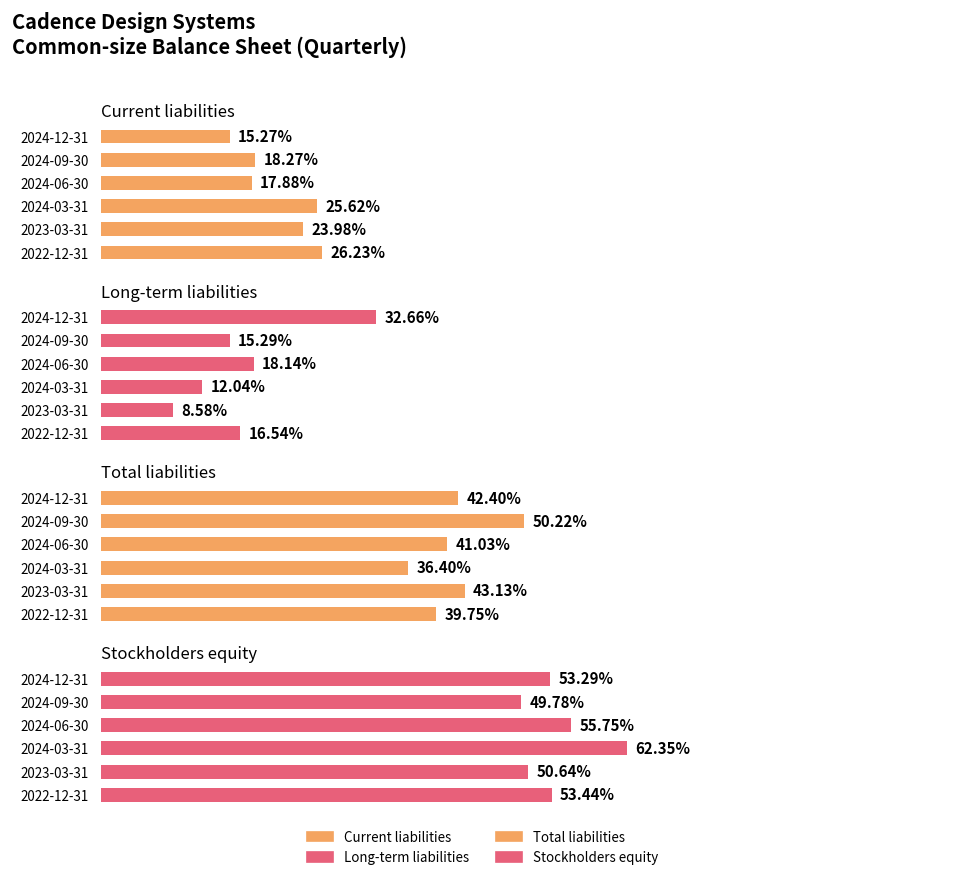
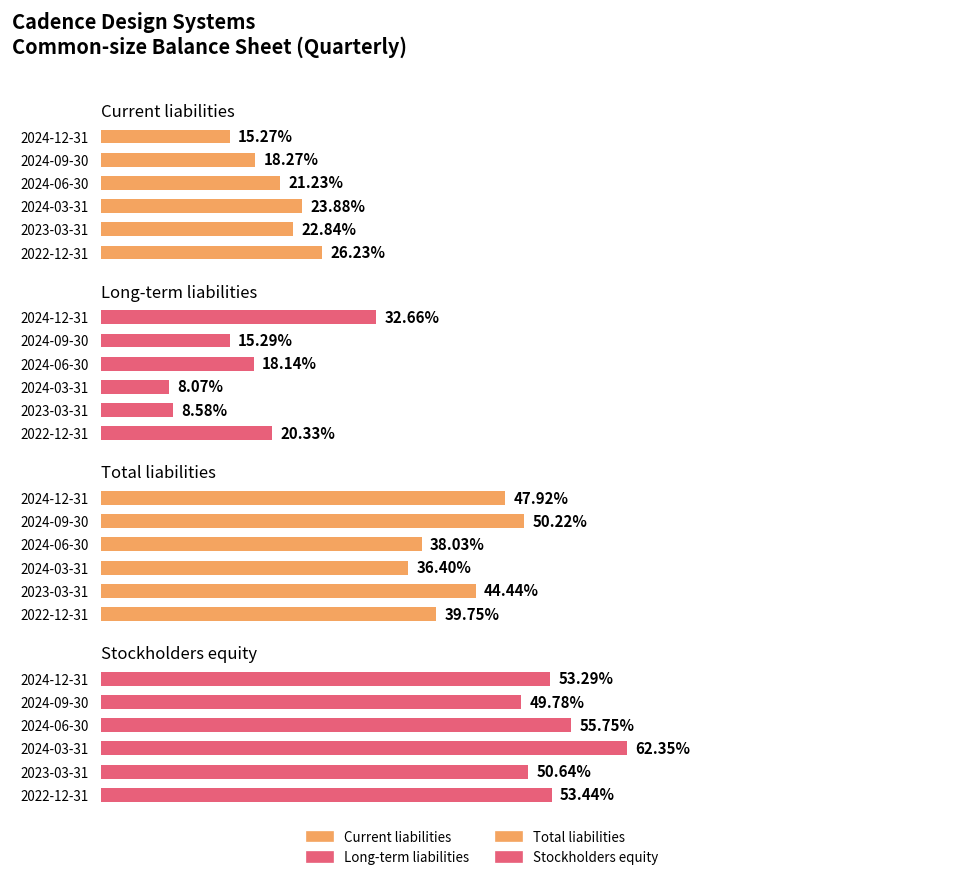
  {
    "Current liabilities": {
      "2024-12-31": "15.27%",
      "2024-09-30": "18.27%",
-     "2024-06-30": "17.88%",
-     "2024-03-31": "25.62%",
-     "2023-03-31": "23.98%",
+     "2024-06-30": "21.23%",
+     "2024-03-31": "23.88%",
+     "2023-03-31": "22.84%",
      "2022-12-31": "26.23%"
    },
    "Long-term liabilities": {
      "2024-12-31": "32.66%",
      "2024-09-30": "15.29%",
      "2024-06-30": "18.14%",
-     "2024-03-31": "12.04%",
+     "2024-03-31": "8.07%",
      "2023-03-31": "8.58%",
-     "2022-12-31": "16.54%"
+     "2022-12-31": "20.33%"
    },
    "Total liabilities": {
-     "2024-12-31": "42.40%",
+     "2024-12-31": "47.92%",
      "2024-09-30": "50.22%",
-     "2024-06-30": "41.03%",
+     "2024-06-30": "38.03%",
      "2024-03-31": "36.40%",
-     "2023-03-31": "43.13%",
+     "2023-03-31": "44.44%",
      "2022-12-31": "39.75%"
    },
    "Stockholders equity": {
      "2024-12-31": "53.29%",
      "2024-09-30": "49.78%",
      "2024-06-30": "55.75%",
      "2024-03-31": "62.35%",
      "2023-03-31": "50.64%",
      "2022-12-31": "53.44%"
    }
  }
